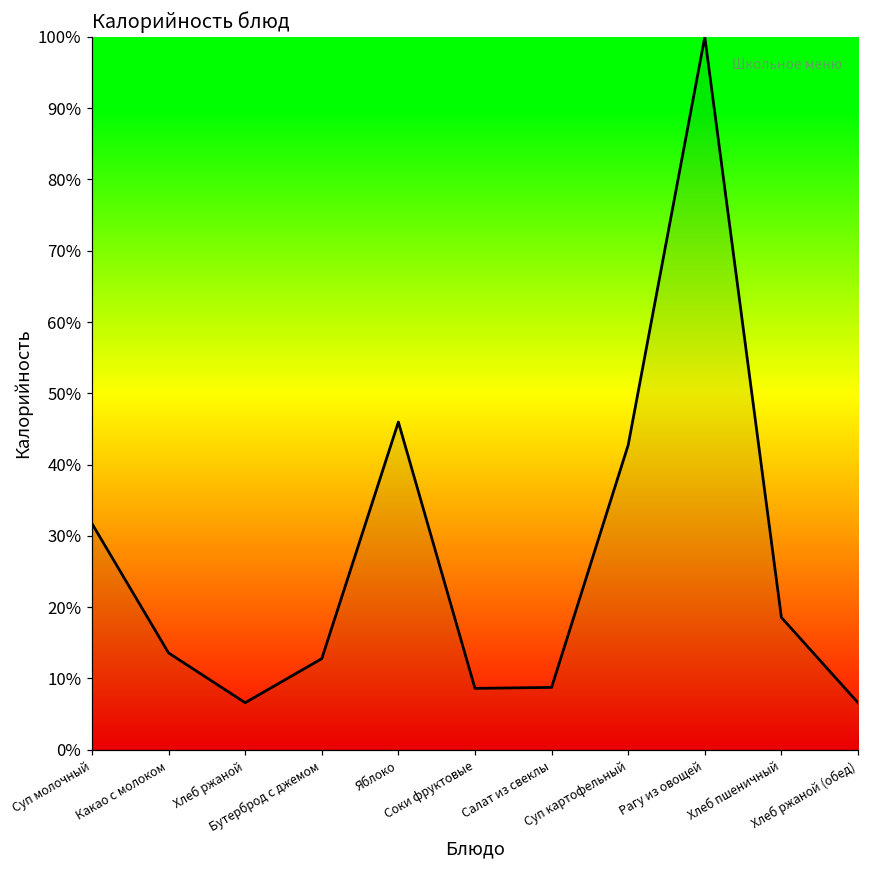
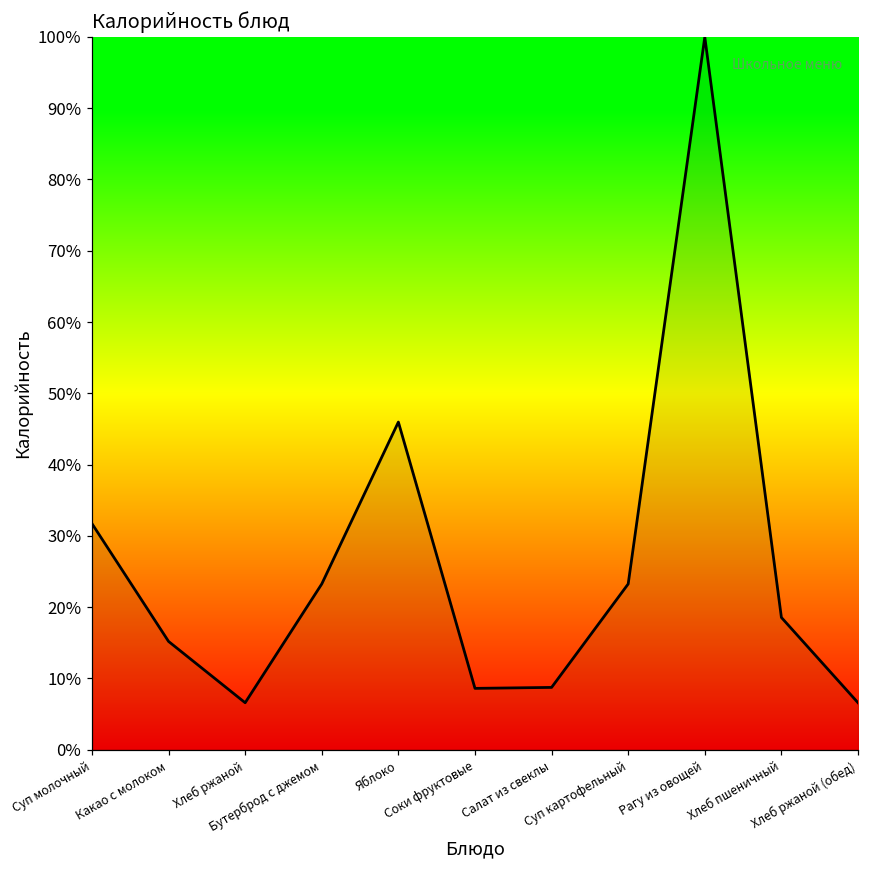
  {
    "Суп молочный": "32%",
-   "Какао с молоком": "14%",
+   "Какао с молоком": "15%",
    "Хлеб ржаной": "7%",
-   "Бутерброд с джемом": "13%",
+   "Бутерброд с джемом": "23%",
    "Яблоко": "46%",
    "Соки фруктовые": "9%",
    "Салат из свеклы": "9%",
-   "Суп картофельный": "43%",
+   "Суп картофельный": "23%",
    "Рагу из овощей": "100%",
    "Хлеб пшеничный": "19%",
    "Хлеб ржаной (обед)": "7%"
  }
